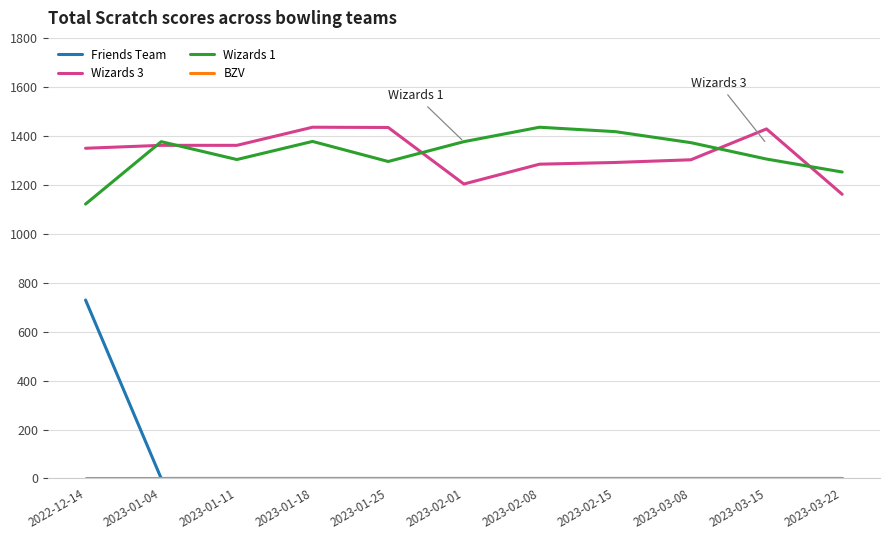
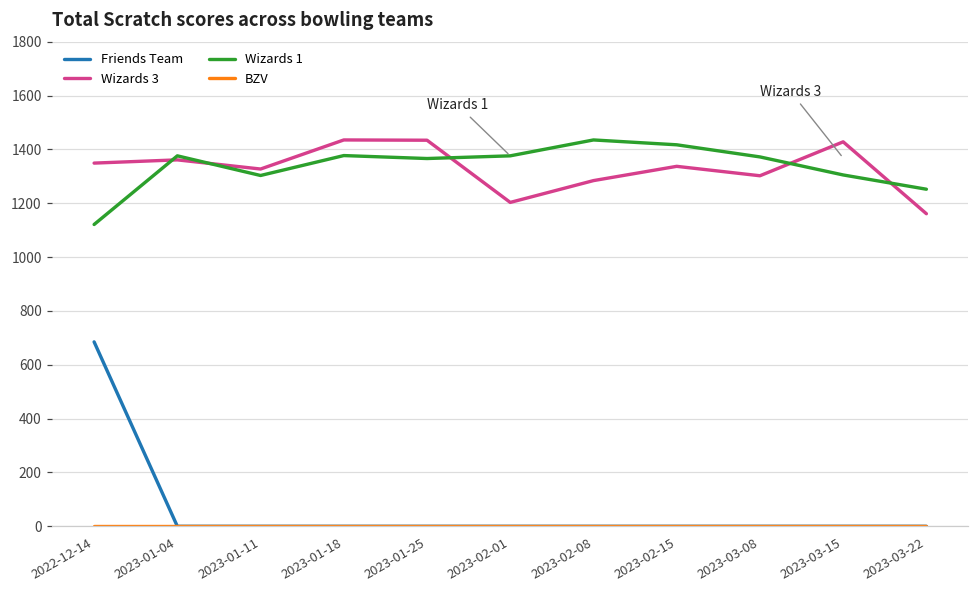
  {
    "Friends Team": {
-     "2022-12-14": 730
+     "2022-12-14": 690
    },
    "Wizards 3": {
      "2022-12-14": 1350,
      "2023-01-04": 1360,
-     "2023-01-11": 1360,
+     "2023-01-11": 1330,
      "2023-01-18": 1440,
      "2023-02-01": 1200,
      "2023-02-08": 1280,
-     "2023-02-15": 1290,
+     "2023-02-15": 1340,
      "2023-03-08": 1300,
      "2023-03-15": 1430,
      "2023-03-22": 1160
    },
    "Wizards 1": {
      "2022-12-14": 1120,
      "2023-01-04": 1380,
      "2023-01-11": 1300,
      "2023-01-18": 1380,
-     "2023-01-25": 1300,
+     "2023-01-25": 1370,
      "2023-02-01": 1380,
      "2023-02-08": 1440,
      "2023-02-15": 1420,
      "2023-03-15": 1310,
      "2023-03-22": 1250
    },
    "BZV": {
      "2022-12-14": 0
    }
  }
